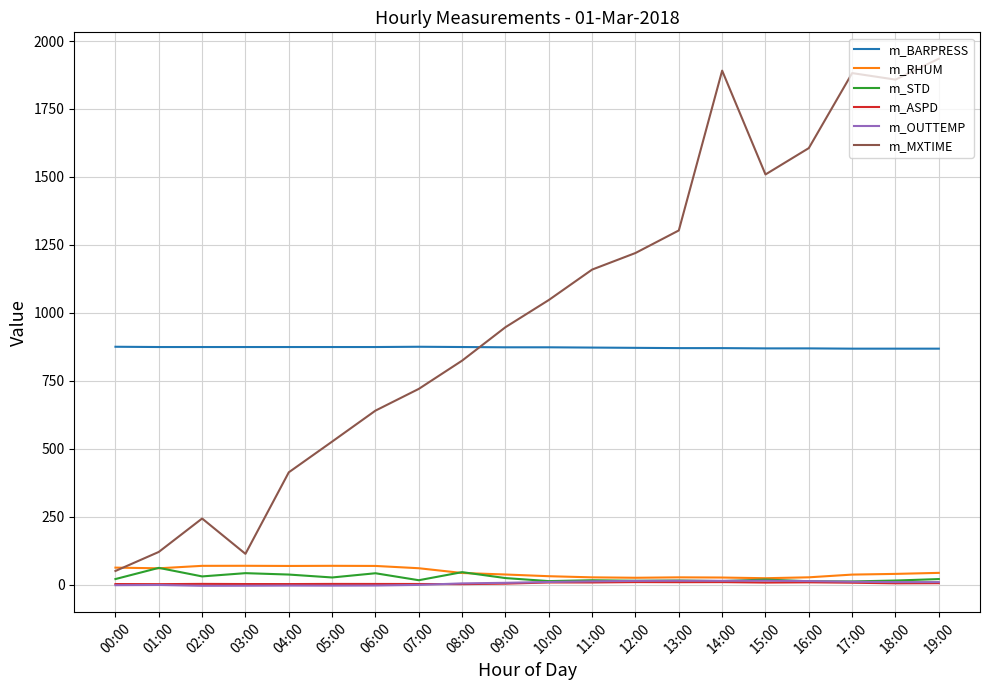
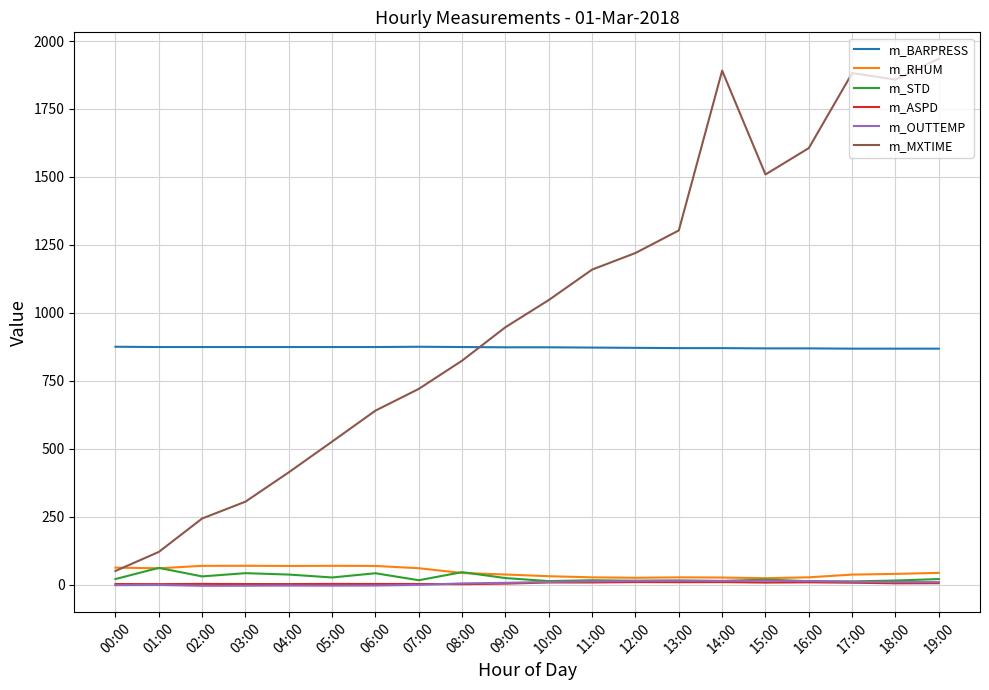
  {
    "m_BARPRESS": {
      "00:00": 880,
      "01:00": 870,
      "02:00": 870,
      "03:00": 870,
      "04:00": 870,
      "05:00": 870,
      "06:00": 870,
      "07:00": 880,
      "08:00": 870,
      "09:00": 870,
      "10:00": 870,
      "11:00": 870,
      "12:00": 870,
      "13:00": 870,
      "14:00": 870,
      "15:00": 870,
      "16:00": 870,
      "17:00": 870,
      "18:00": 870,
      "19:00": 870
    },
    "m_RHUM": {
      "00:00": 60,
      "02:00": 70,
      "03:00": 70,
      "04:00": 70,
      "05:00": 70,
      "06:00": 70,
      "07:00": 60,
      "09:00": 40,
      "10:00": 30,
      "11:00": 30,
      "12:00": 20,
      "13:00": 30,
      "14:00": 30,
      "16:00": 30,
      "17:00": 40,
      "18:00": 40,
      "19:00": 40
    },
    "m_STD": {
      "00:00": 20,
      "02:00": 30,
      "03:00": 40,
      "04:00": 40,
      "05:00": 30,
      "06:00": 40,
      "07:00": 20,
      "09:00": 20,
      "19:00": 20
    },
    "m_MXTIME": {
      "00:00": 50,
      "01:00": 120,
      "02:00": 240,
-     "03:00": 110,
+     "03:00": 310,
      "04:00": 410,
      "05:00": 530,
      "06:00": 640,
      "07:00": 720,
      "08:00": 820,
      "09:00": 950,
      "10:00": 1050,
      "11:00": 1160,
      "12:00": 1220,
      "13:00": 1300,
      "14:00": 1890,
      "15:00": 1510,
      "16:00": 1610
    }
  }
